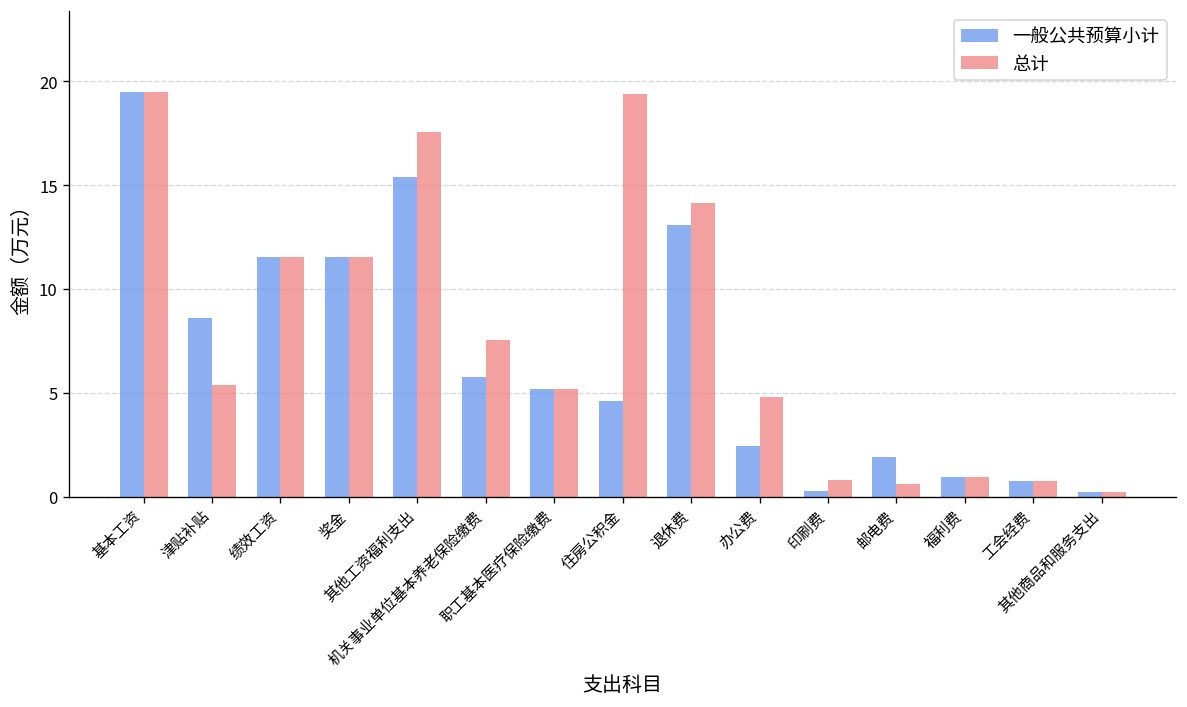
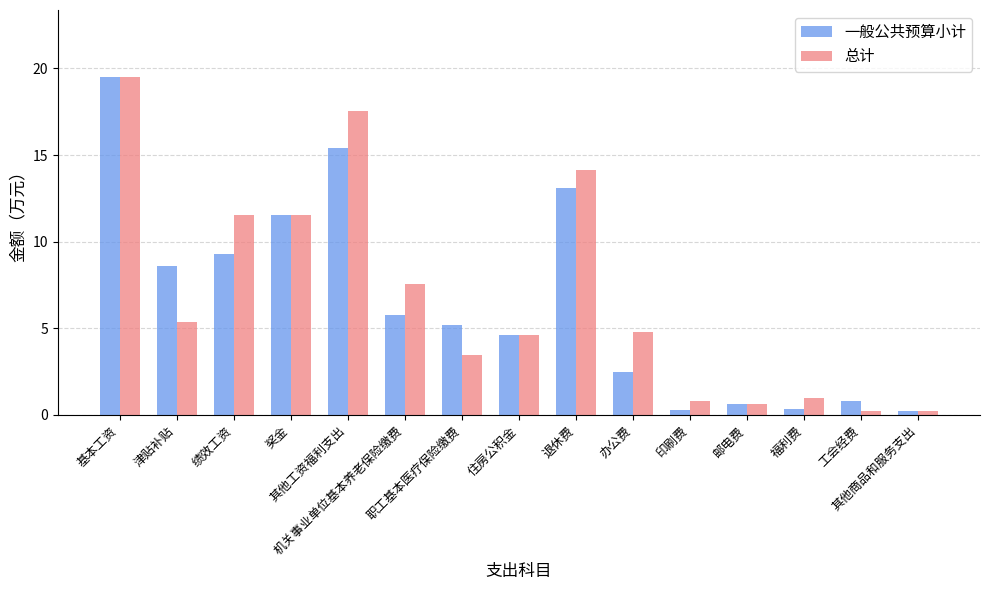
  {
    "一般公共预算小计": {
      "基本工资": 19.5,
      "津贴补贴": 8.6,
-     "绩效工资": 11.5,
+     "绩效工资": 9.3,
      "奖金": 11.5,
      "其他工资福利支出": 15.4,
      "机关事业单位基本养老保险缴费": 5.8,
      "职工基本医疗保险缴费": 5.2,
      "住房公积金": 4.6,
      "退休费": 13.1,
      "办公费": 2.5,
      "印刷费": 0.3,
-     "邮电费": 1.9,
-     "福利费": 1.0,
+     "邮电费": 0.6,
+     "福利费": 0.3,
      "工会经费": 0.8,
      "其他商品和服务支出": 0.2
    },
    "总计": {
      "基本工资": 19.5,
      "津贴补贴": 5.4,
      "绩效工资": 11.5,
      "奖金": 11.5,
      "其他工资福利支出": 17.6,
      "机关事业单位基本养老保险缴费": 7.5,
-     "职工基本医疗保险缴费": 5.2,
-     "住房公积金": 19.4,
+     "职工基本医疗保险缴费": 3.4,
+     "住房公积金": 4.6,
      "退休费": 14.1,
      "办公费": 4.8,
      "印刷费": 0.8,
      "邮电费": 0.6,
      "福利费": 1.0,
-     "工会经费": 0.8,
+     "工会经费": 0.2,
      "其他商品和服务支出": 0.2
    }
  }
